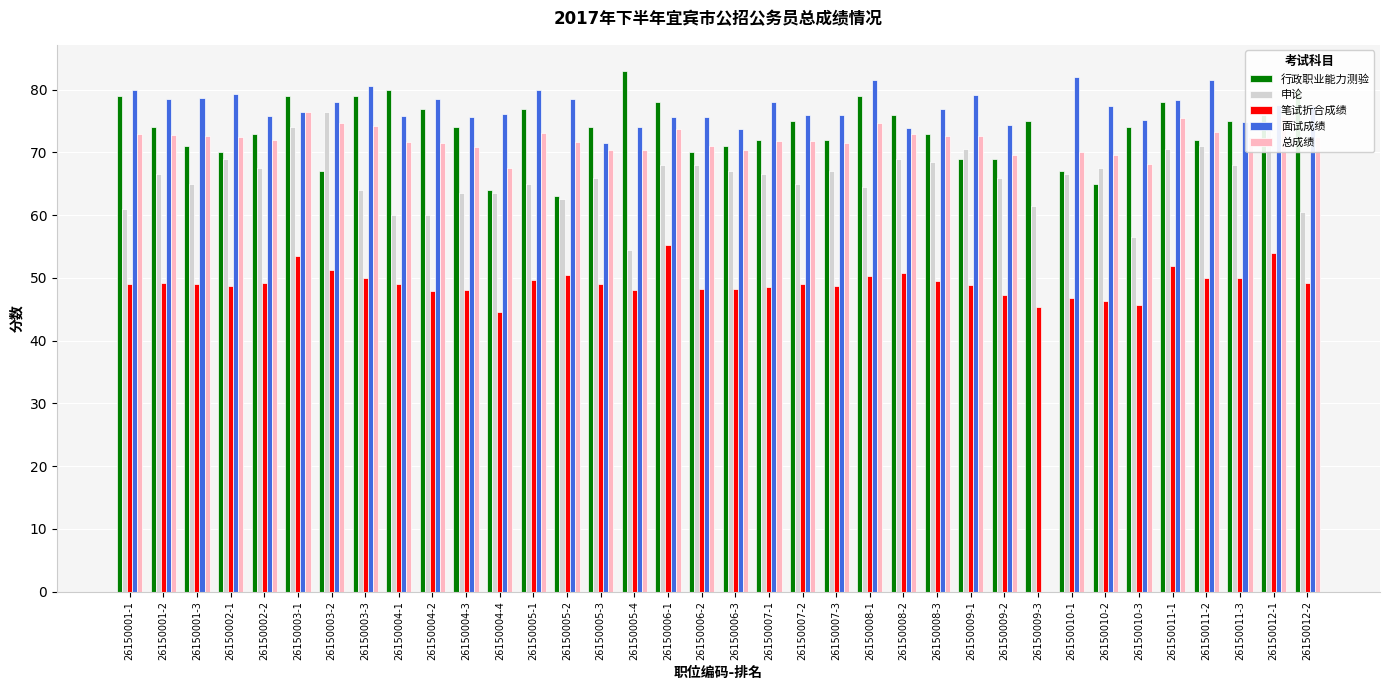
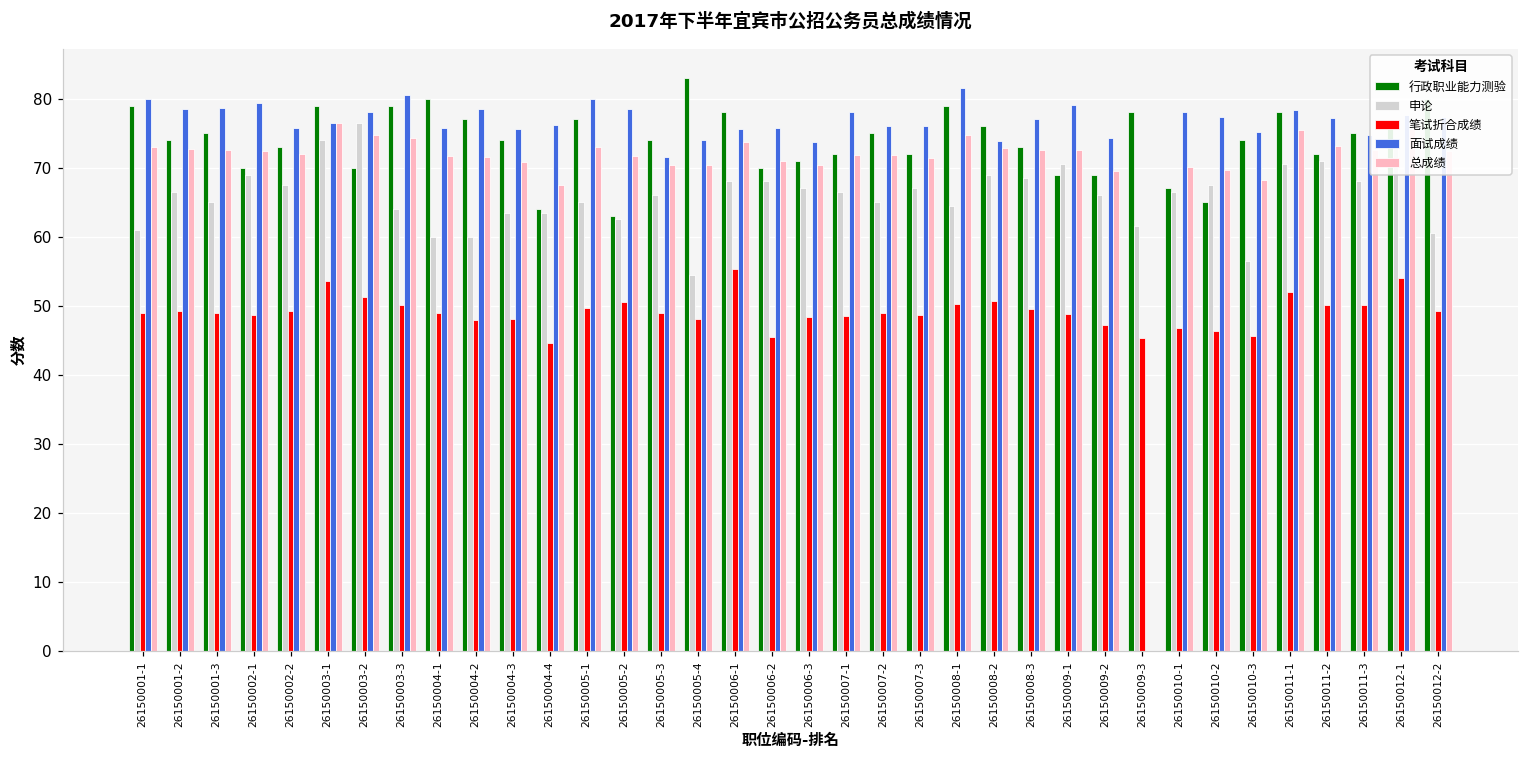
  {
    "行政职业能力测验": {
      "26150001-1": 79,
      "26150001-2": 74,
-     "26150001-3": 71,
+     "26150001-3": 75,
      "26150002-1": 70,
      "26150002-2": 73,
      "26150003-1": 79,
-     "26150003-2": 67,
+     "26150003-2": 70,
      "26150003-3": 79,
      "26150004-1": 80,
      "26150004-2": 77,
      "26150004-3": 74,
      "26150004-4": 64,
      "26150005-1": 77,
      "26150005-2": 63,
      "26150005-3": 74,
      "26150005-4": 83,
      "26150006-1": 78,
      "26150006-2": 70,
      "26150006-3": 71,
      "26150007-1": 72,
      "26150007-2": 75,
      "26150007-3": 72,
      "26150008-1": 79,
      "26150008-2": 76,
      "26150008-3": 73,
      "26150009-1": 69,
      "26150009-2": 69,
-     "26150009-3": 75,
+     "26150009-3": 78,
      "26150010-1": 67,
      "26150010-2": 65,
      "26150010-3": 74,
      "26150011-1": 78,
      "26150011-2": 72,
      "26150011-3": 75
    },
    "笔试折合成绩": {
      "26150001-1": 49,
      "26150001-2": 49,
      "26150001-3": 49,
      "26150002-1": 49,
      "26150002-2": 49,
      "26150003-1": 54,
      "26150003-2": 51,
      "26150003-3": 50,
      "26150004-1": 49,
      "26150004-2": 48,
      "26150004-3": 48,
      "26150004-4": 45,
      "26150005-1": 50,
      "26150005-2": 50,
      "26150005-3": 49,
      "26150005-4": 48,
      "26150006-1": 55,
-     "26150006-2": 48,
+     "26150006-2": 46,
      "26150006-3": 48,
      "26150007-1": 48,
      "26150007-2": 49,
      "26150007-3": 49,
      "26150008-1": 50,
      "26150008-2": 51,
      "26150008-3": 50,
      "26150009-1": 49,
      "26150009-2": 47,
      "26150009-3": 45,
      "26150010-1": 47,
      "26150010-2": 46,
      "26150010-3": 46,
      "26150011-1": 52,
      "26150011-2": 50,
      "26150011-3": 50,
      "26150012-1": 54,
      "26150012-2": 49
    },
    "面试成绩": {
      "26150001-1": 80,
      "26150001-2": 79,
      "26150001-3": 79,
      "26150002-1": 79,
      "26150002-2": 76,
      "26150003-1": 77,
      "26150003-2": 78,
      "26150003-3": 81,
      "26150004-1": 76,
      "26150004-2": 79,
      "26150004-3": 76,
      "26150004-4": 76,
      "26150005-1": 80,
      "26150005-2": 79,
      "26150005-3": 72,
      "26150005-4": 74,
      "26150006-1": 76,
      "26150006-2": 76,
      "26150006-3": 74,
      "26150007-1": 78,
      "26150007-2": 76,
      "26150007-3": 76,
      "26150008-1": 82,
      "26150008-2": 74,
      "26150008-3": 77,
      "26150009-1": 79,
      "26150009-2": 74,
      "26150009-3": 0,
-     "26150010-1": 82,
+     "26150010-1": 78,
      "26150010-2": 77,
      "26150010-3": 75,
      "26150011-1": 78,
-     "26150011-2": 82,
+     "26150011-2": 77,
      "26150011-3": 75
    }
  }
